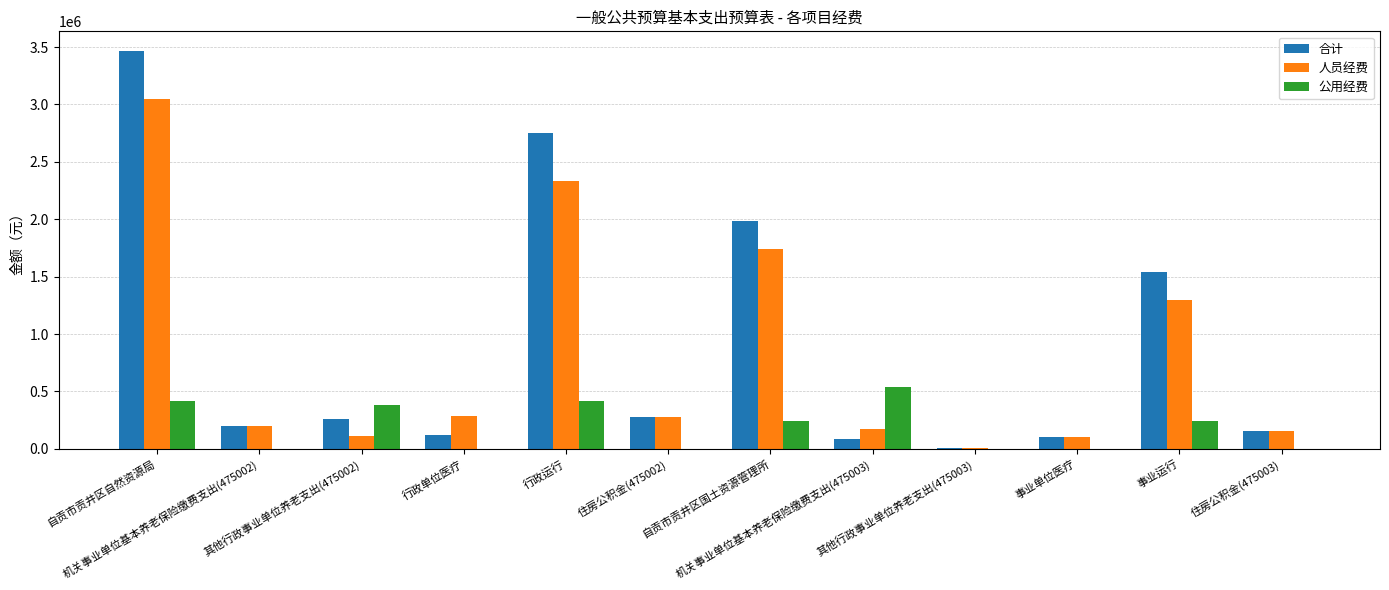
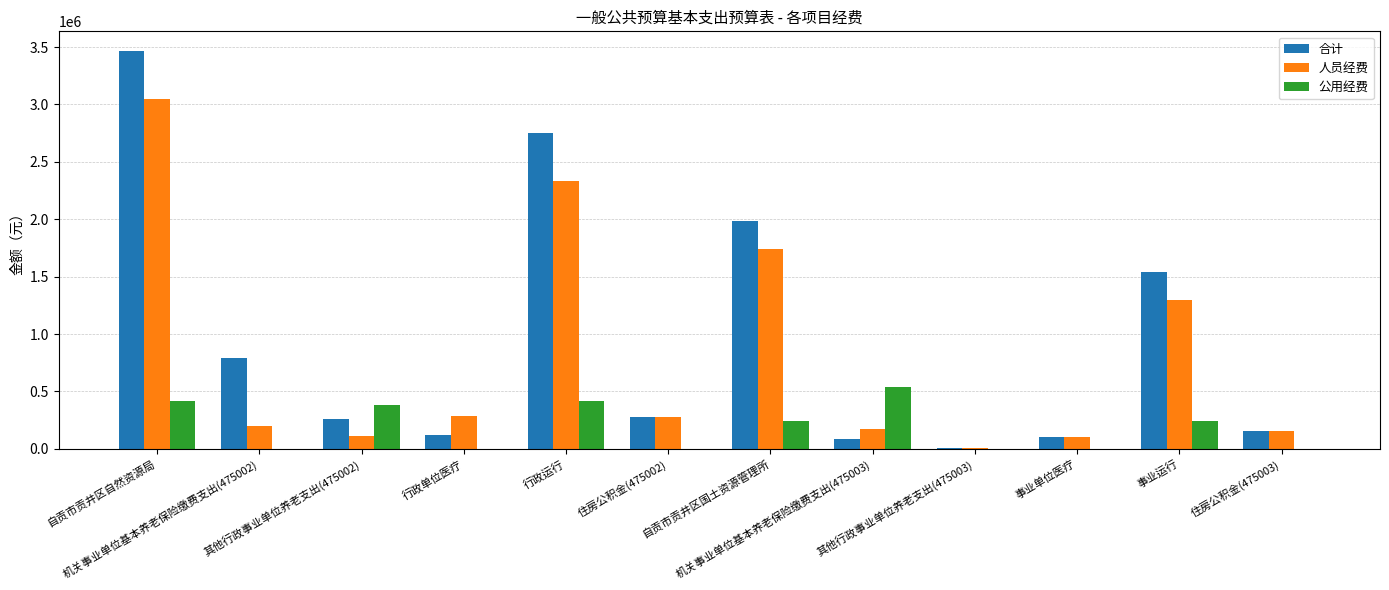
  {
    "合计": {
      "自贡市贡井区自然资源局": 3460000,
-     "机关事业单位基本养老保险缴费支出(475002)": 200000,
+     "机关事业单位基本养老保险缴费支出(475002)": 790000,
      "其他行政事业单位养老支出(475002)": 260000,
      "行政单位医疗": 120000,
      "行政运行": 2750000,
      "住房公积金(475002)": 280000,
      "自贡市贡井区国土资源管理所": 1980000,
      "机关事业单位基本养老保险缴费支出(475003)": 90000,
      "事业单位医疗": 100000,
      "事业运行": 1540000,
      "住房公积金(475003)": 150000
    },
    "人员经费": {
      "自贡市贡井区自然资源局": 3050000,
      "机关事业单位基本养老保险缴费支出(475002)": 200000,
      "其他行政事业单位养老支出(475002)": 110000,
      "行政单位医疗": 290000,
      "行政运行": 2340000,
      "住房公积金(475002)": 280000,
      "自贡市贡井区国土资源管理所": 1740000,
      "机关事业单位基本养老保险缴费支出(475003)": 180000,
      "事业单位医疗": 100000,
      "事业运行": 1300000,
      "住房公积金(475003)": 150000
    },
    "公用经费": {
      "自贡市贡井区自然资源局": 420000,
      "机关事业单位基本养老保险缴费支出(475002)": 0,
      "其他行政事业单位养老支出(475002)": 380000,
      "行政单位医疗": 0,
      "行政运行": 410000,
      "住房公积金(475002)": 0,
      "自贡市贡井区国土资源管理所": 240000,
      "机关事业单位基本养老保险缴费支出(475003)": 530000,
      "事业单位医疗": 0,
      "事业运行": 240000,
      "住房公积金(475003)": 0
    }
  }
